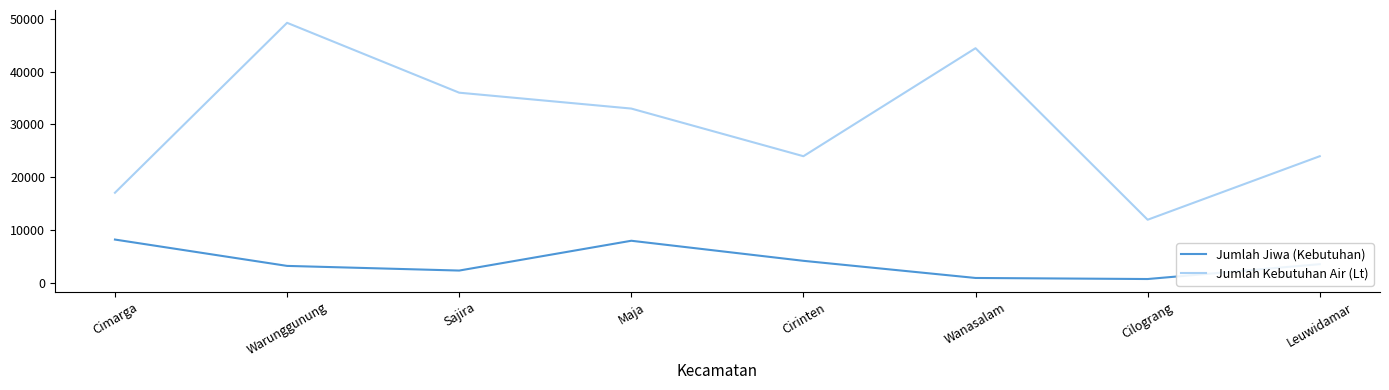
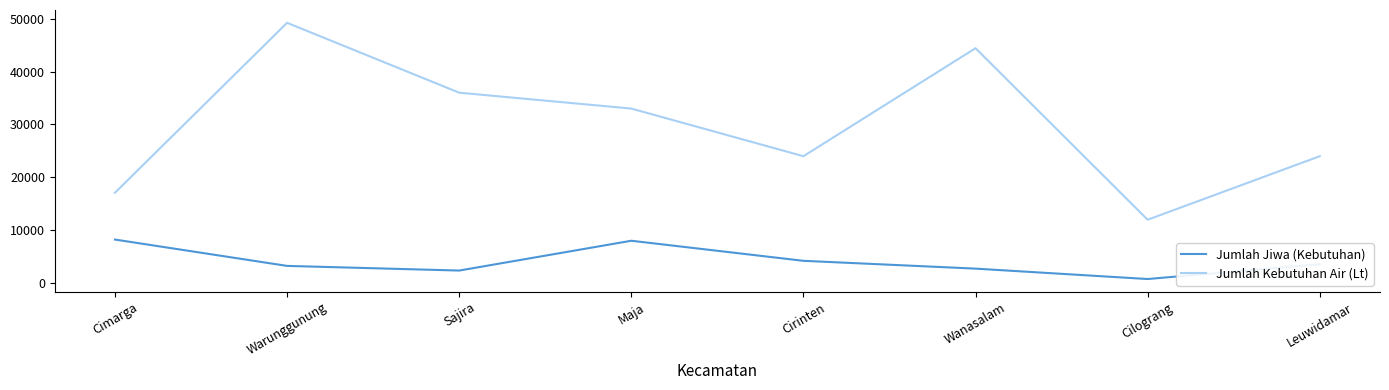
  {
    "Jumlah Jiwa (Kebutuhan)": {
      "Cimarga": 8000,
      "Warunggunung": 3000,
      "Sajira": 2000,
      "Maja": 8000,
      "Cirinten": 4000,
-     "Wanasalam": 1000,
+     "Wanasalam": 3000,
      "Cilograng": 1000
    },
    "Jumlah Kebutuhan Air (Lt)": {
      "Cimarga": 17000,
      "Warunggunung": 49000,
      "Sajira": 36000,
      "Maja": 33000,
      "Cirinten": 24000,
      "Wanasalam": 44000,
      "Cilograng": 12000,
      "Leuwidamar": 24000
    }
  }
